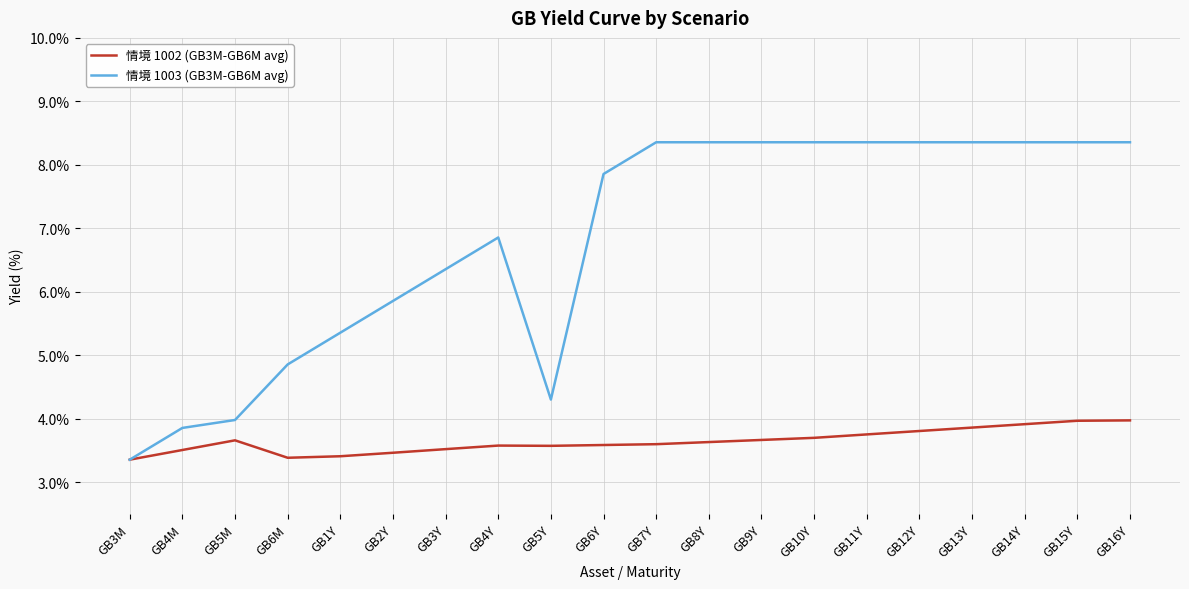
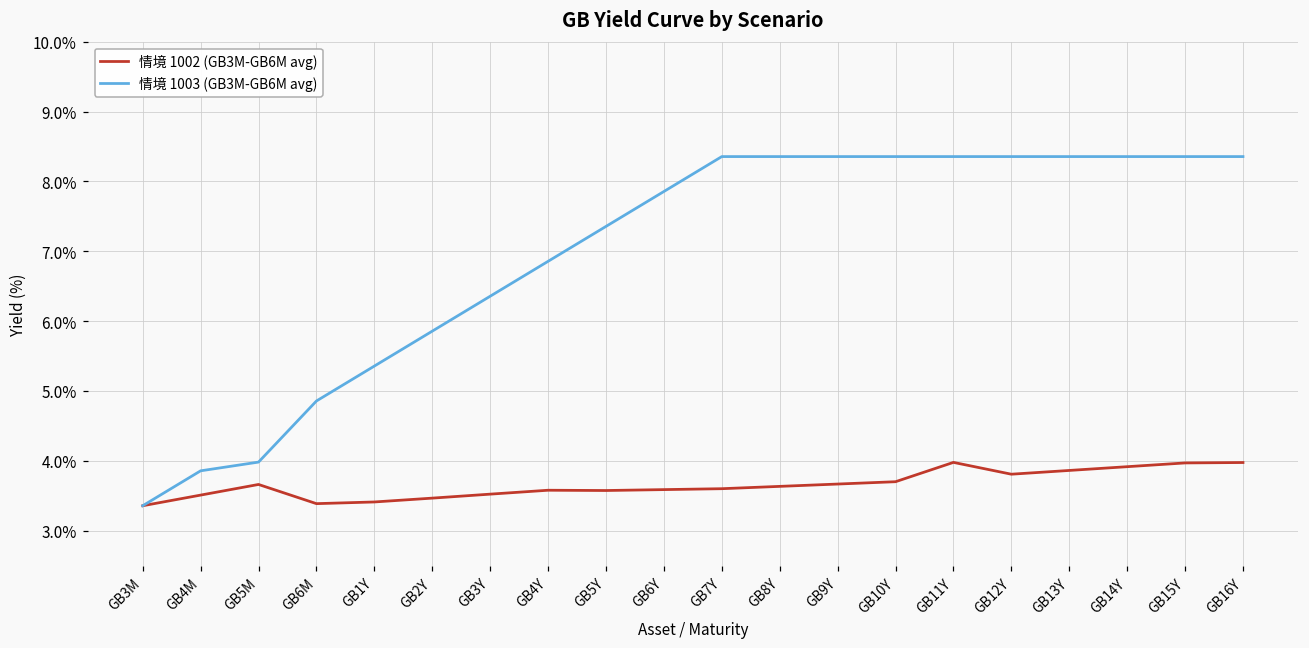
  {
    "情境 1002 (GB3M-GB6M avg)": {
      "GB4M": "3.5%",
      "GB5M": "3.7%",
      "GB6M": "3.4%",
      "GB1Y": "3.4%",
      "GB2Y": "3.5%",
      "GB3Y": "3.5%",
      "GB4Y": "3.6%",
      "GB5Y": "3.6%",
      "GB6Y": "3.6%",
      "GB7Y": "3.6%",
      "GB8Y": "3.6%",
      "GB9Y": "3.7%",
      "GB10Y": "3.7%",
-     "GB11Y": "3.8%",
+     "GB11Y": "4.0%",
      "GB12Y": "3.8%",
      "GB13Y": "3.9%",
      "GB14Y": "3.9%",
      "GB15Y": "4.0%",
      "GB16Y": "4.0%"
    },
    "情境 1003 (GB3M-GB6M avg)": {
      "GB4M": "3.9%",
      "GB5M": "4.0%",
      "GB6M": "4.9%",
      "GB1Y": "5.4%",
      "GB2Y": "5.9%",
      "GB3Y": "6.4%",
      "GB4Y": "6.9%",
-     "GB5Y": "4.3%",
+     "GB5Y": "7.4%",
      "GB6Y": "7.9%",
      "GB7Y": "8.4%",
      "GB8Y": "8.4%",
      "GB9Y": "8.4%",
      "GB10Y": "8.4%",
      "GB11Y": "8.4%",
      "GB12Y": "8.4%",
      "GB13Y": "8.4%",
      "GB14Y": "8.4%",
      "GB15Y": "8.4%",
      "GB16Y": "8.4%"
    }
  }
